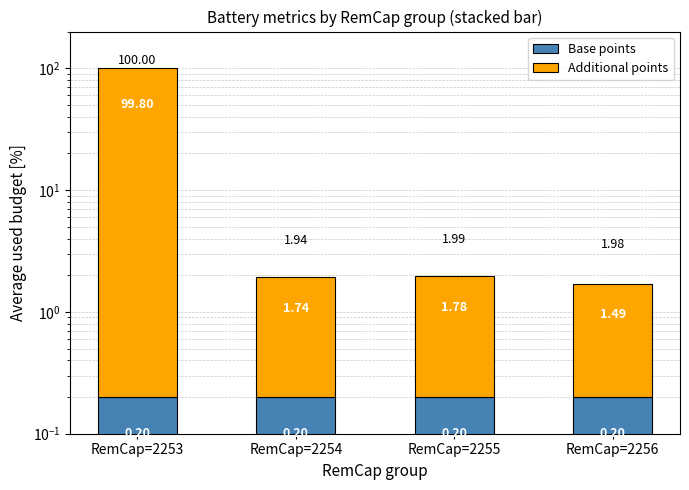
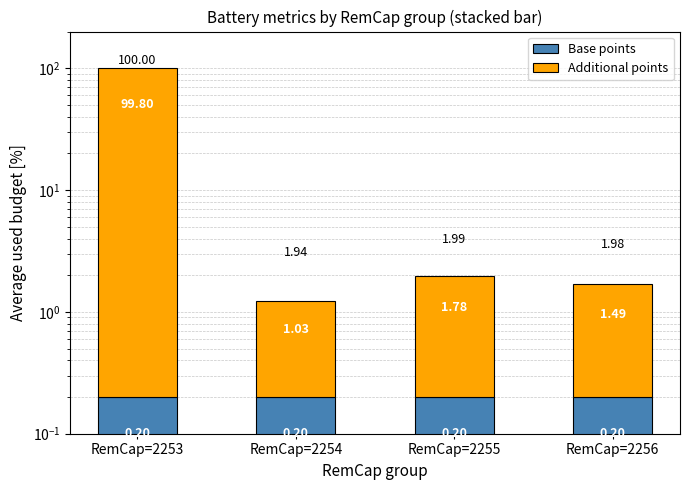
  {
    "Base points": {
      "RemCap=2253": 0.20,
      "RemCap=2254": 0.20,
      "RemCap=2255": 0.20,
      "RemCap=2256": 0.20
    },
    "Additional points": {
      "RemCap=2253": 99.80,
-     "RemCap=2254": 1.74,
+     "RemCap=2254": 1.03,
      "RemCap=2255": 1.78,
      "RemCap=2256": 1.49
    }
  }
